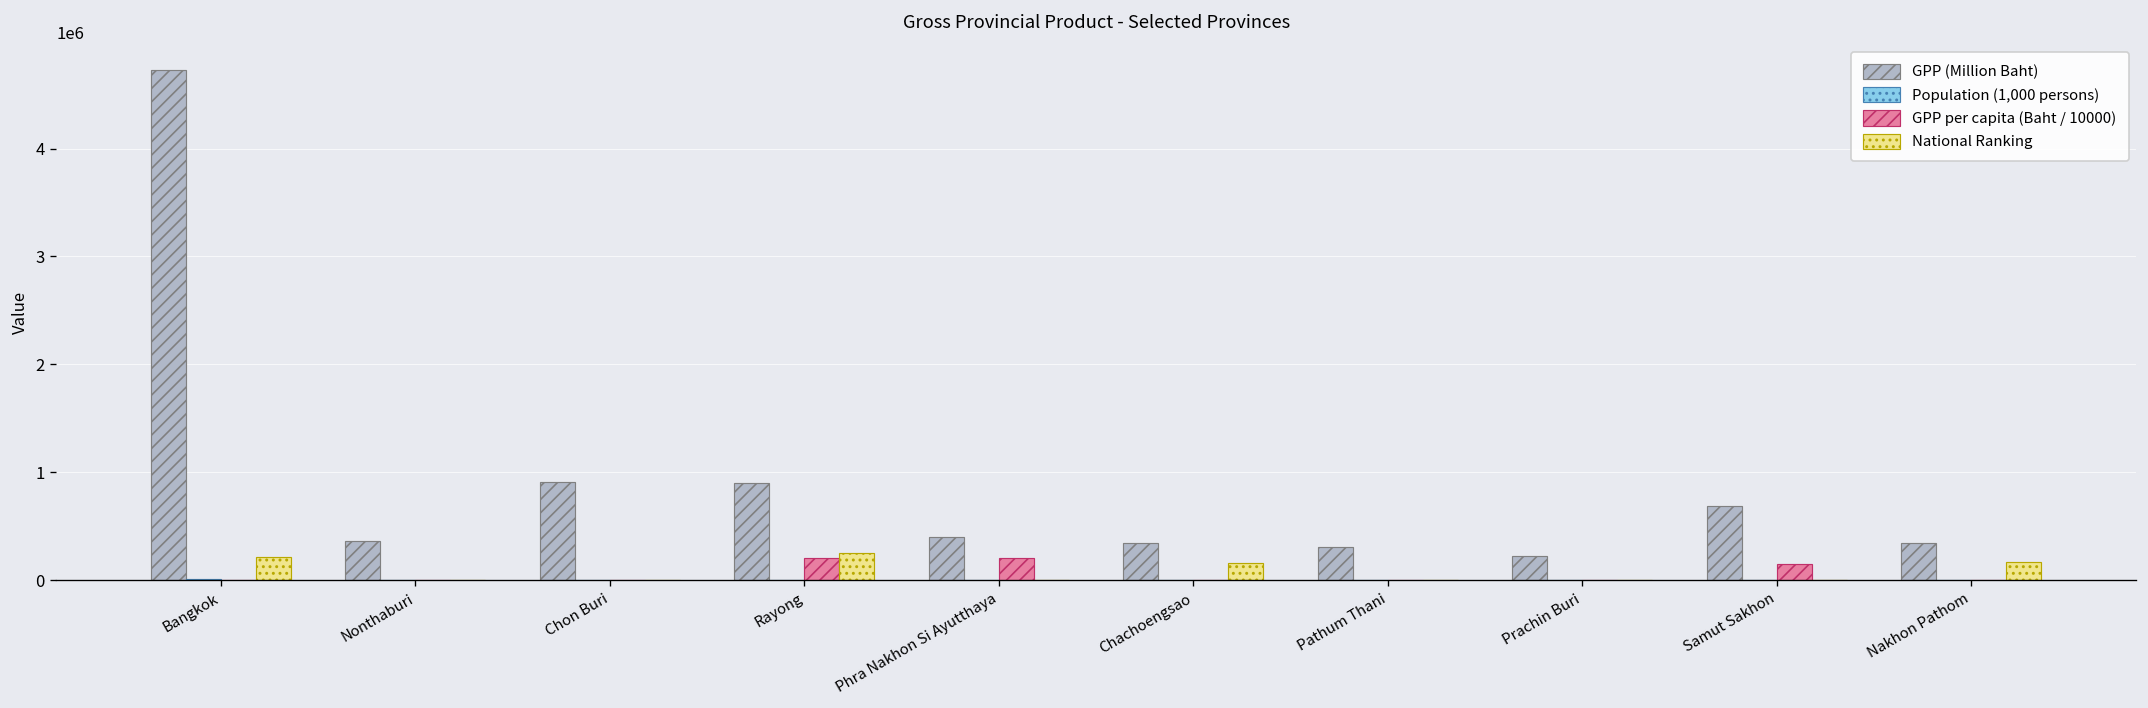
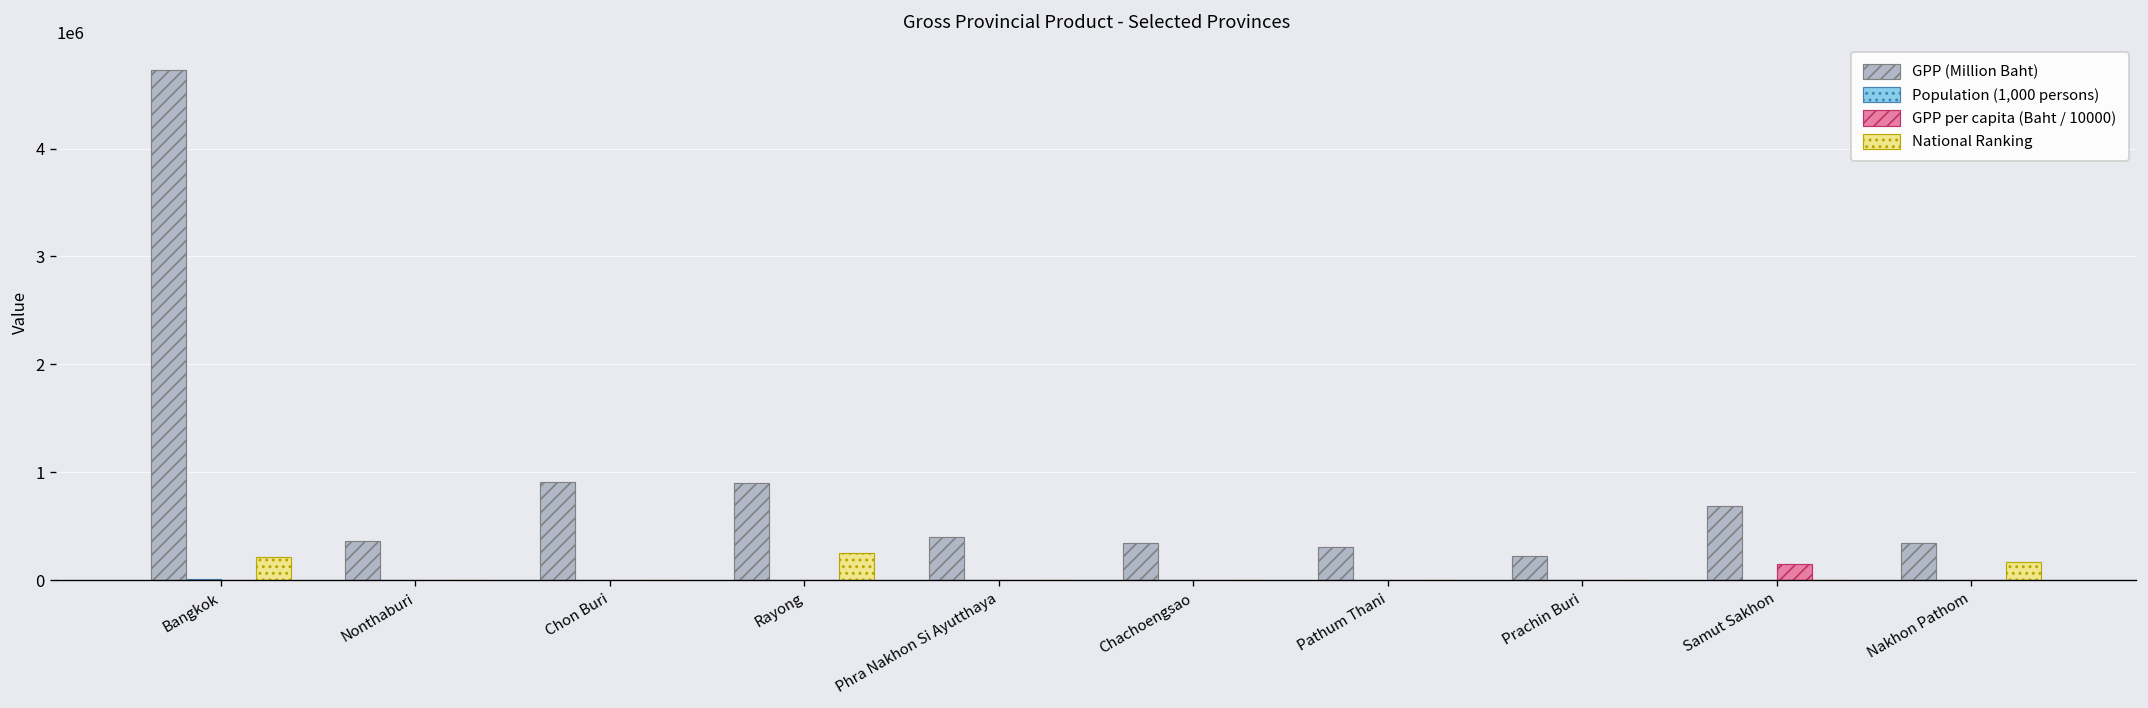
  {
    "GPP per capita (Baht / 10000)": {
-     "Rayong": 200000,
-     "Phra Nakhon Si Ayutthaya": 200000,
+     "Rayong": 0,
+     "Phra Nakhon Si Ayutthaya": 0,
      "Samut Sakhon": 200000
    },
    "National Ranking": {
      "Bangkok": 200000,
      "Rayong": 200000,
-     "Chachoengsao": 200000,
+     "Chachoengsao": 0,
      "Nakhon Pathom": 200000
    }
  }
